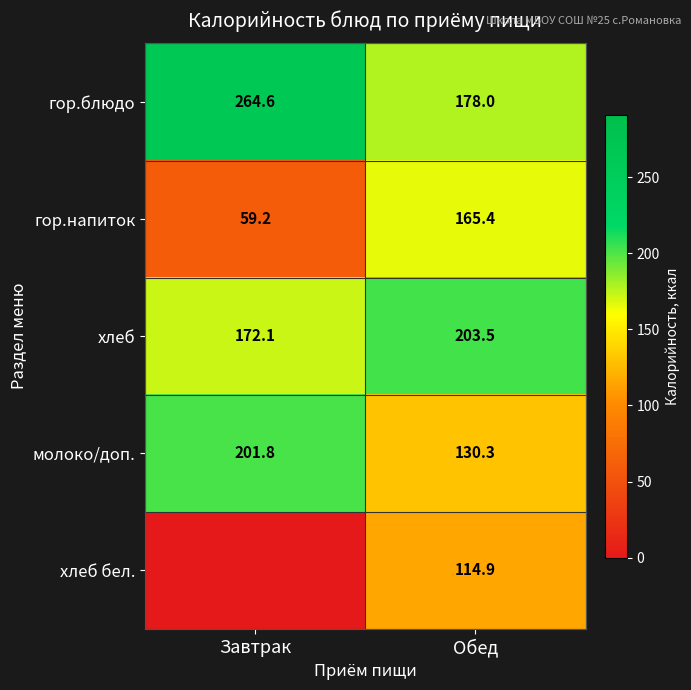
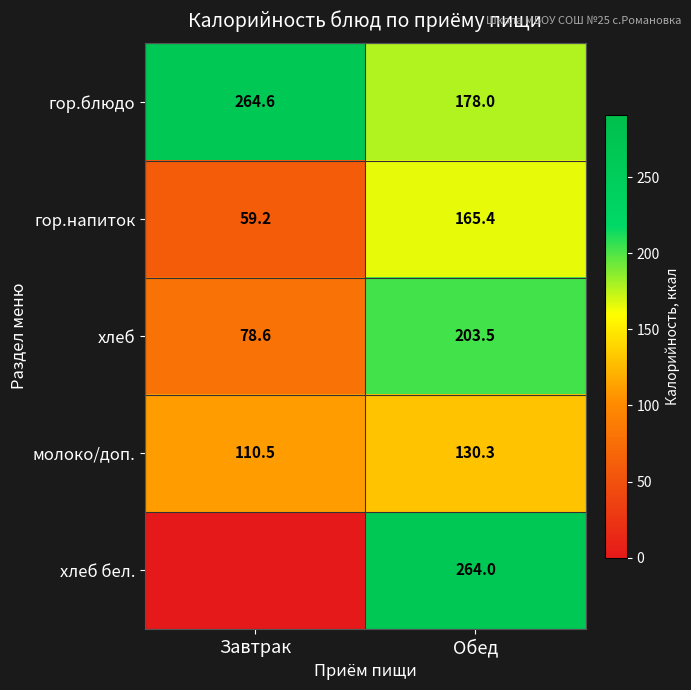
  {
    "гор.блюдо": {
      "Завтрак": 264.6,
      "Обед": 178.0
    },
    "гор.напиток": {
      "Завтрак": 59.2,
      "Обед": 165.4
    },
    "хлеб": {
-     "Завтрак": 172.1,
+     "Завтрак": 78.6,
      "Обед": 203.5
    },
    "молоко/доп.": {
-     "Завтрак": 201.8,
+     "Завтрак": 110.5,
      "Обед": 130.3
    },
    "хлеб бел.": {
-     "Обед": 114.9
+     "Обед": 264.0
    }
  }
